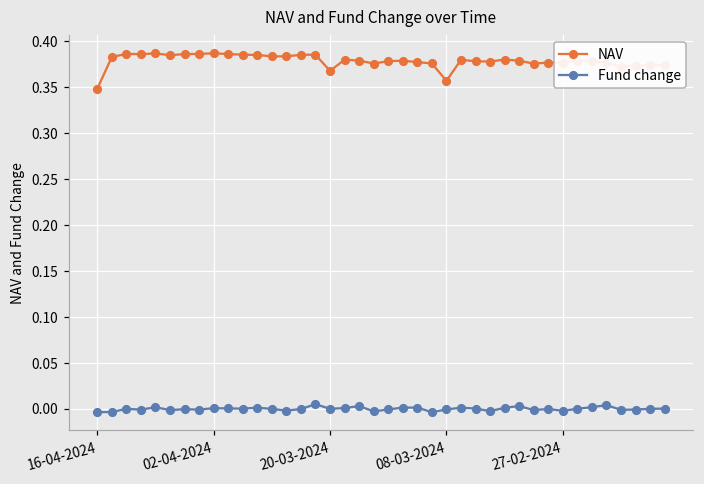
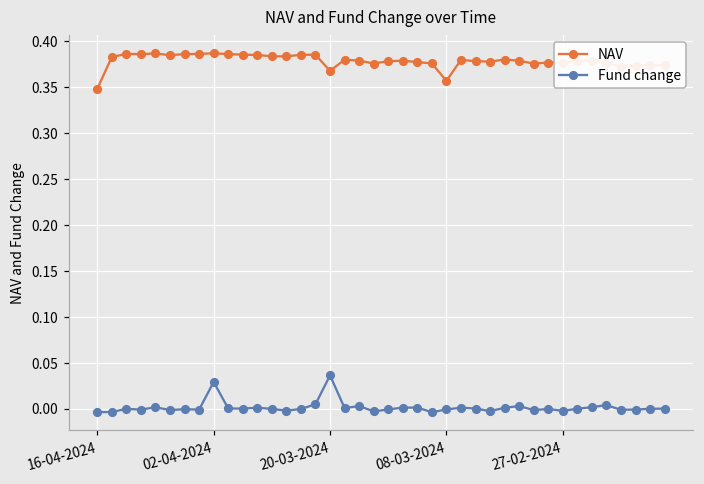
  {
    "NAV": {
      "16-04-2024": 0.35,
      "02-04-2024": 0.39,
      "20-03-2024": 0.37,
      "08-03-2024": 0.36
    },
    "Fund change": {
      "16-04-2024": 0.00,
-     "02-04-2024": 0.00,
-     "20-03-2024": 0.00,
+     "02-04-2024": 0.03,
+     "20-03-2024": 0.04,
      "08-03-2024": 0.00,
      "27-02-2024": 0.00
    }
  }
